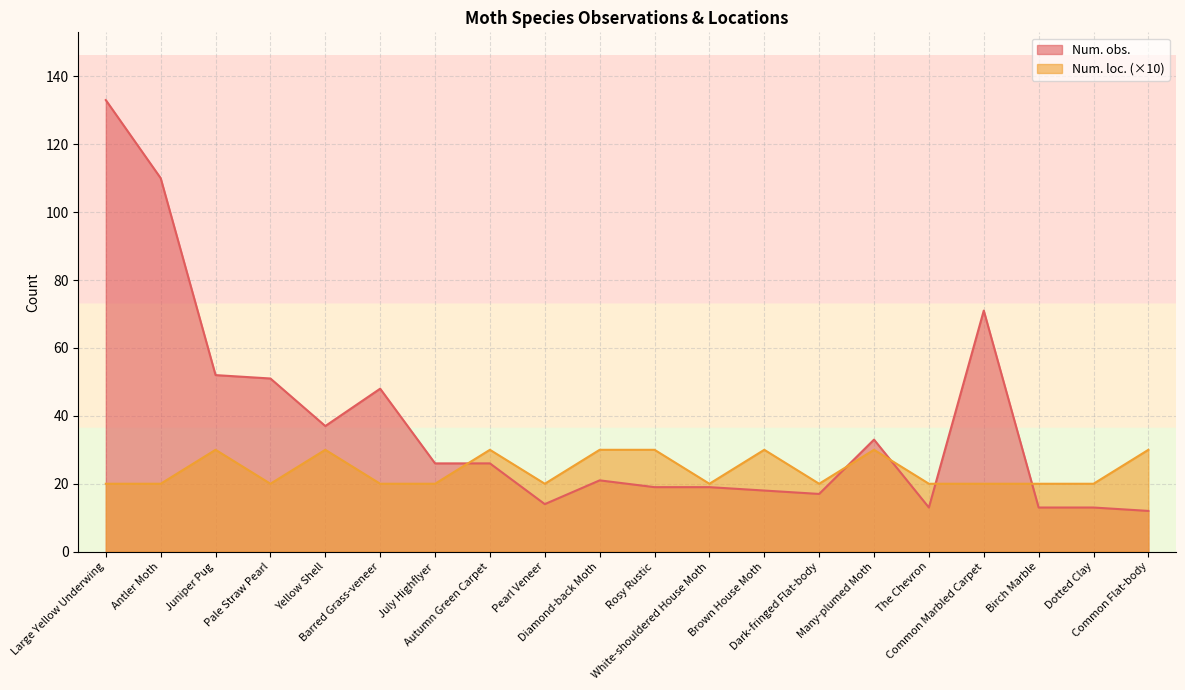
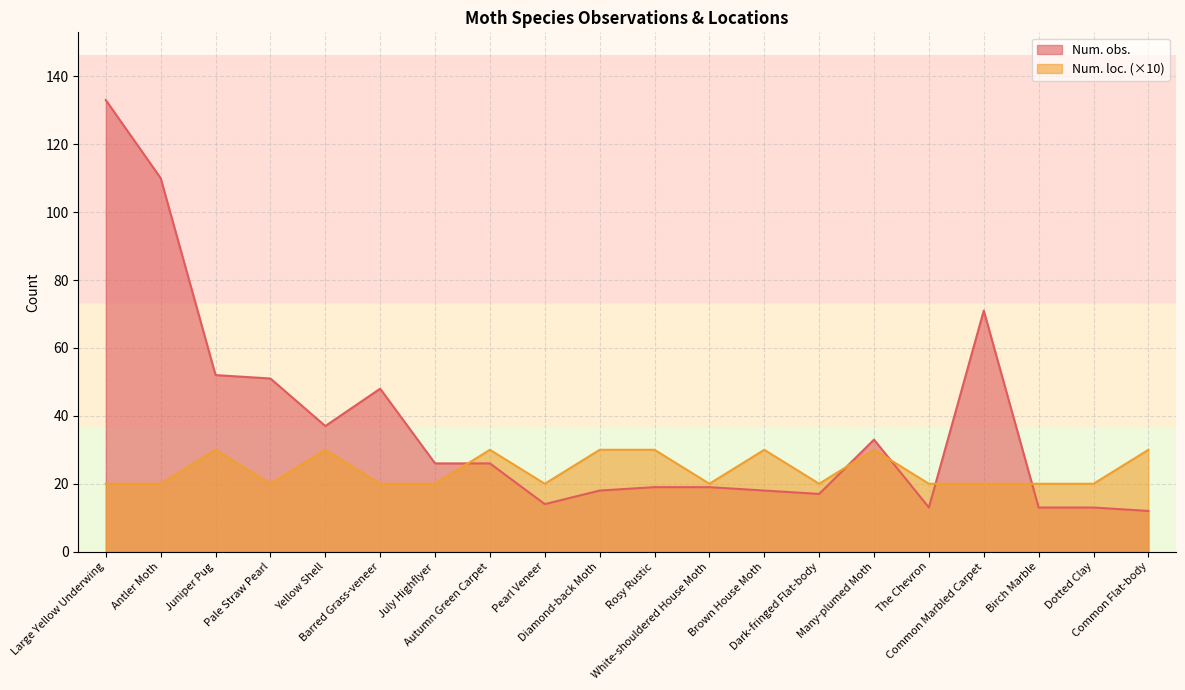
  {
    "Num. obs.": {
      "Large Yellow Underwing": 133,
      "Antler Moth": 110,
      "Juniper Pug": 52,
      "Pale Straw Pearl": 51,
      "Yellow Shell": 37,
      "Barred Grass-veneer": 48,
      "July Highflyer": 26,
      "Autumn Green Carpet": 26,
      "Pearl Veneer": 14,
-     "Diamond-back Moth": 21,
+     "Diamond-back Moth": 18,
      "Rosy Rustic": 19,
      "White-shouldered House Moth": 19,
      "Brown House Moth": 18,
      "Dark-fringed Flat-body": 17,
      "Many-plumed Moth": 33,
      "The Chevron": 13,
      "Common Marbled Carpet": 71,
      "Birch Marble": 13,
      "Dotted Clay": 13,
      "Common Flat-body": 12
    },
    "Num. loc. (×10)": {
      "Large Yellow Underwing": 20,
      "Antler Moth": 20,
      "Juniper Pug": 30,
      "Pale Straw Pearl": 20,
      "Yellow Shell": 30,
      "Barred Grass-veneer": 20,
      "July Highflyer": 20,
      "Autumn Green Carpet": 30,
      "Pearl Veneer": 20,
      "Diamond-back Moth": 30,
      "Rosy Rustic": 30,
      "White-shouldered House Moth": 20,
      "Brown House Moth": 30,
      "Dark-fringed Flat-body": 20,
      "Many-plumed Moth": 30,
      "The Chevron": 20,
      "Common Marbled Carpet": 20,
      "Birch Marble": 20,
      "Dotted Clay": 20,
      "Common Flat-body": 30
    }
  }
